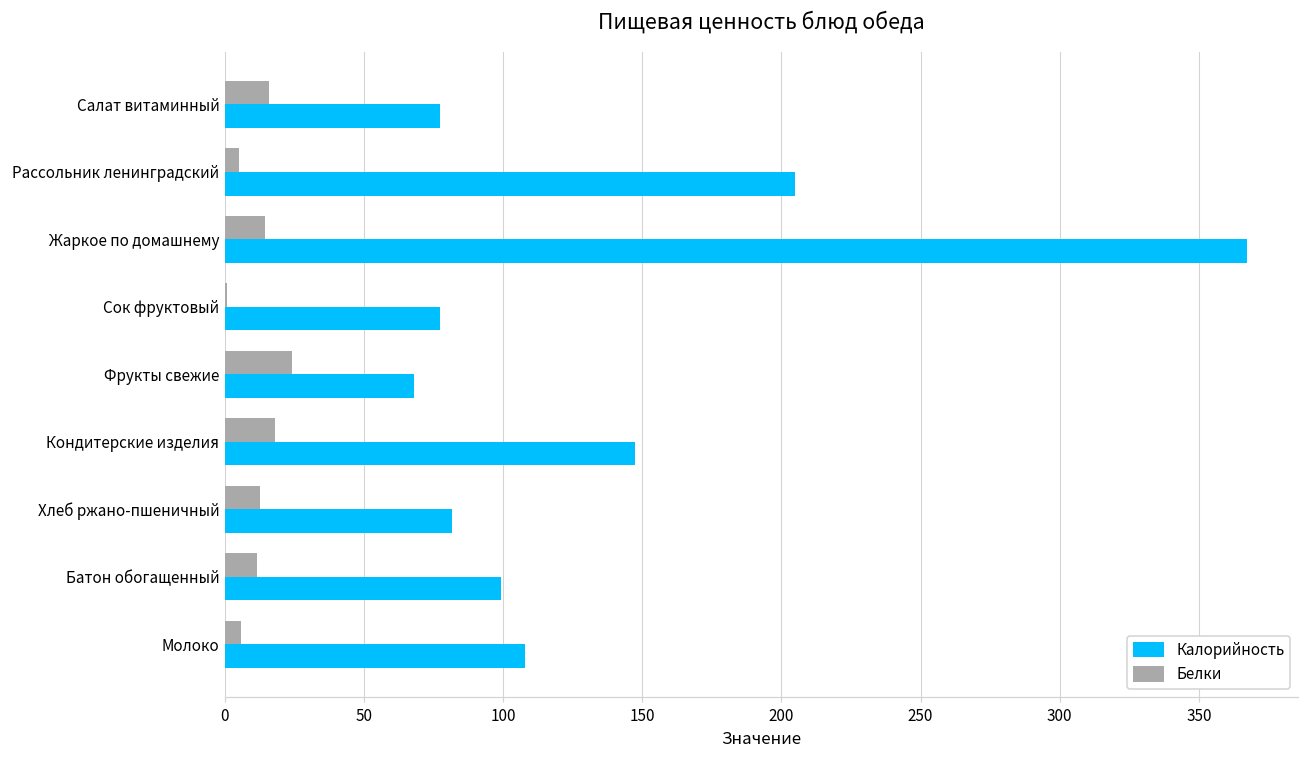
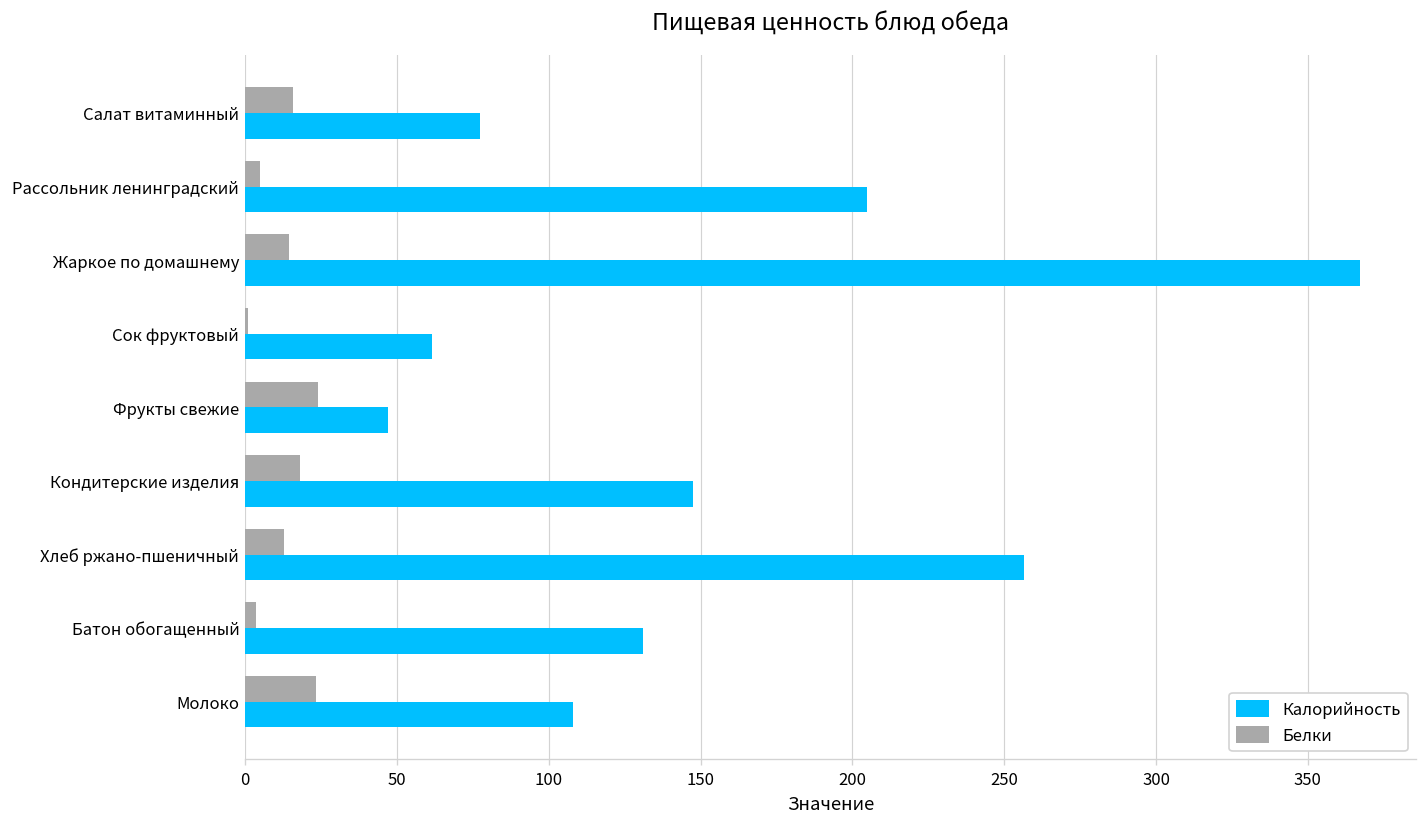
  {
    "Калорийность": {
      "Салат витаминный": 77,
      "Рассольник ленинградский": 205,
      "Жаркое по домашнему": 367,
-     "Сок фруктовый": 77,
-     "Фрукты свежие": 68,
+     "Сок фруктовый": 62,
+     "Фрукты свежие": 47,
      "Кондитерские изделия": 148,
-     "Хлеб ржано-пшеничный": 82,
-     "Батон обогащенный": 99,
+     "Хлеб ржано-пшеничный": 257,
+     "Батон обогащенный": 131,
      "Молоко": 108
    },
    "Белки": {
      "Салат витаминный": 16,
      "Рассольник ленинградский": 5,
      "Жаркое по домашнему": 14,
      "Фрукты свежие": 24,
      "Кондитерские изделия": 18,
      "Хлеб ржано-пшеничный": 13,
-     "Батон обогащенный": 12,
-     "Молоко": 6
+     "Батон обогащенный": 4,
+     "Молоко": 24
    }
  }
